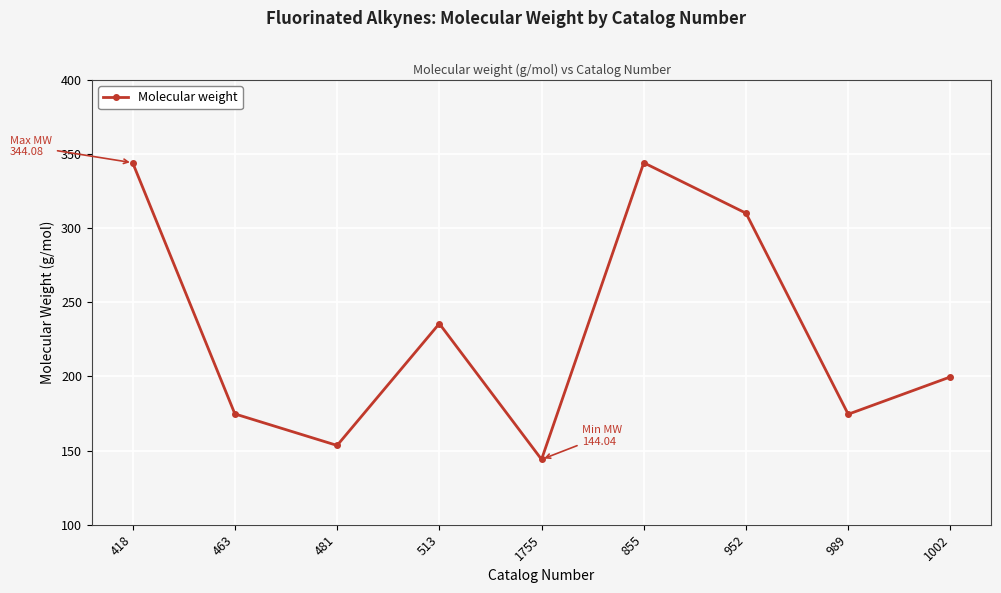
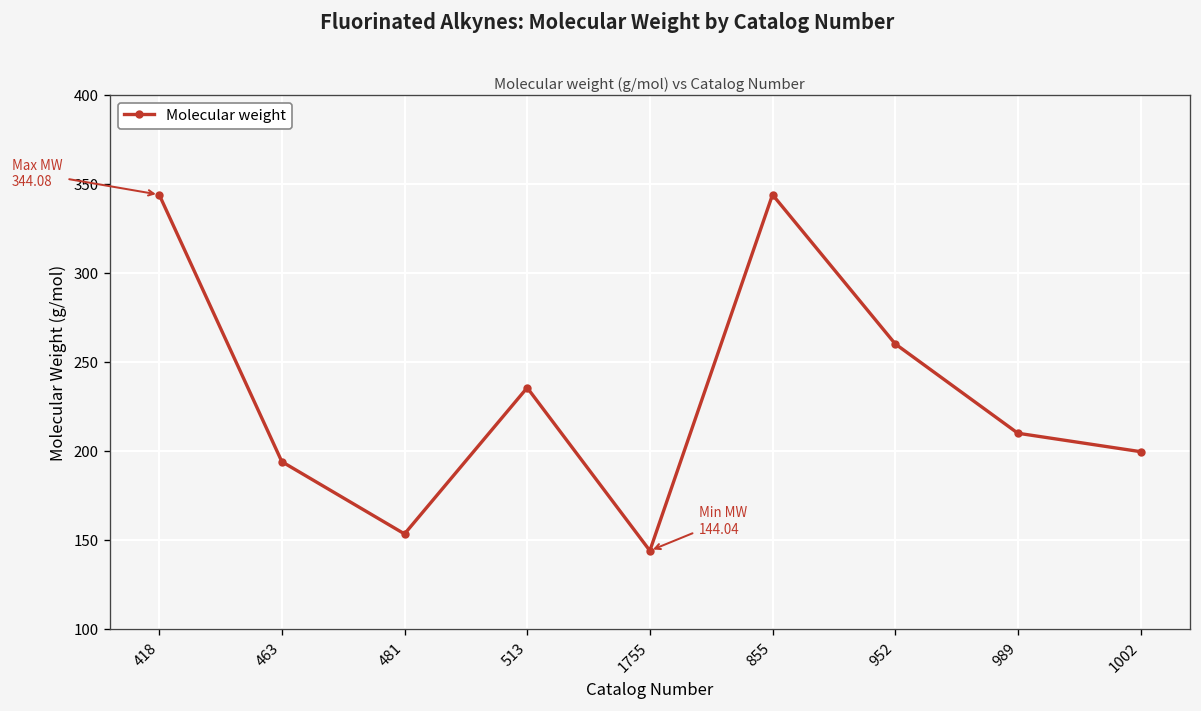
  {
-   "463": 175,
+   "463": 194,
    "481": 153,
    "513": 236,
    "855": 344,
-   "952": 310,
-   "989": 175,
+   "952": 260,
+   "989": 210,
    "1002": 200
  }
